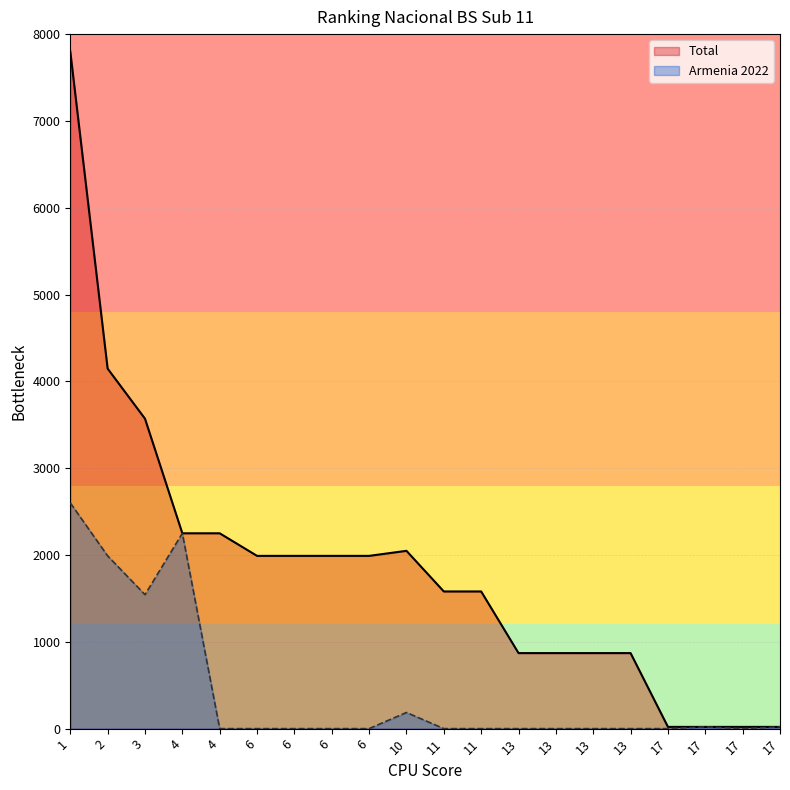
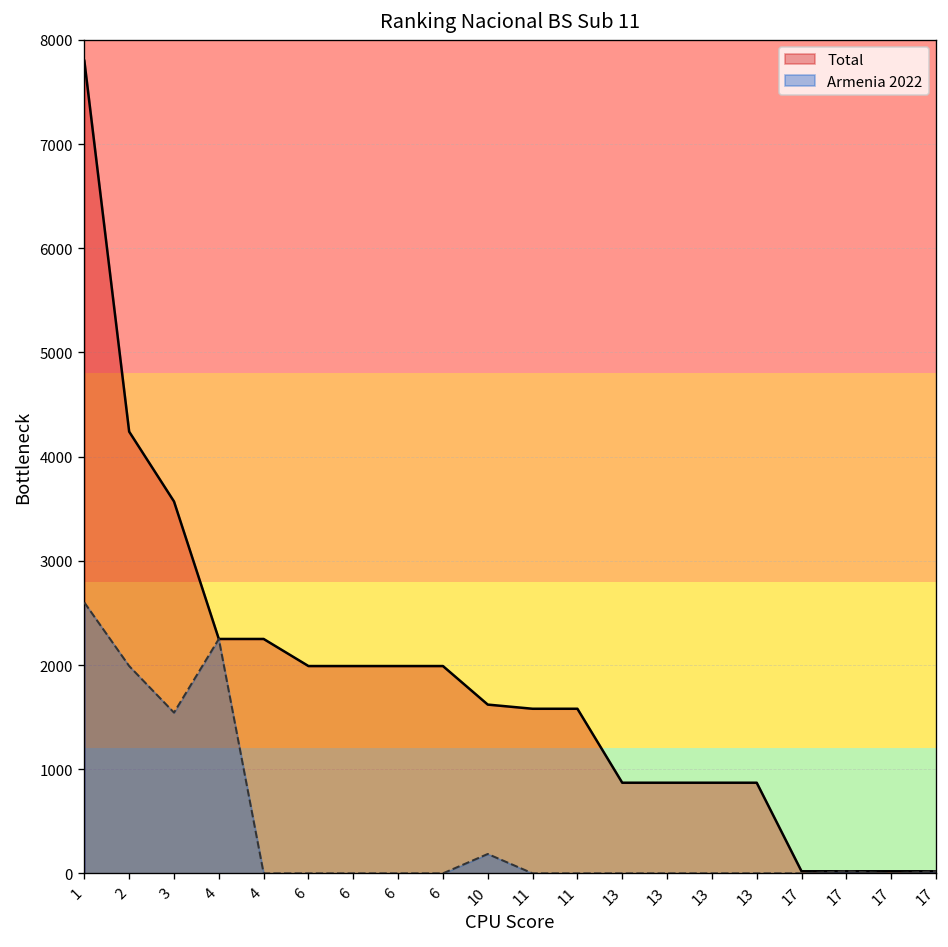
  {
    "Total": {
      "1": 7800,
-     "2": 4100,
+     "2": 4200,
      "3": 3600,
-     "10": 2000
+     "10": 1600
    },
    "Armenia 2022": {
      "1": 2600,
      "2": 2000,
      "3": 1500,
      "10": 200
    }
  }
